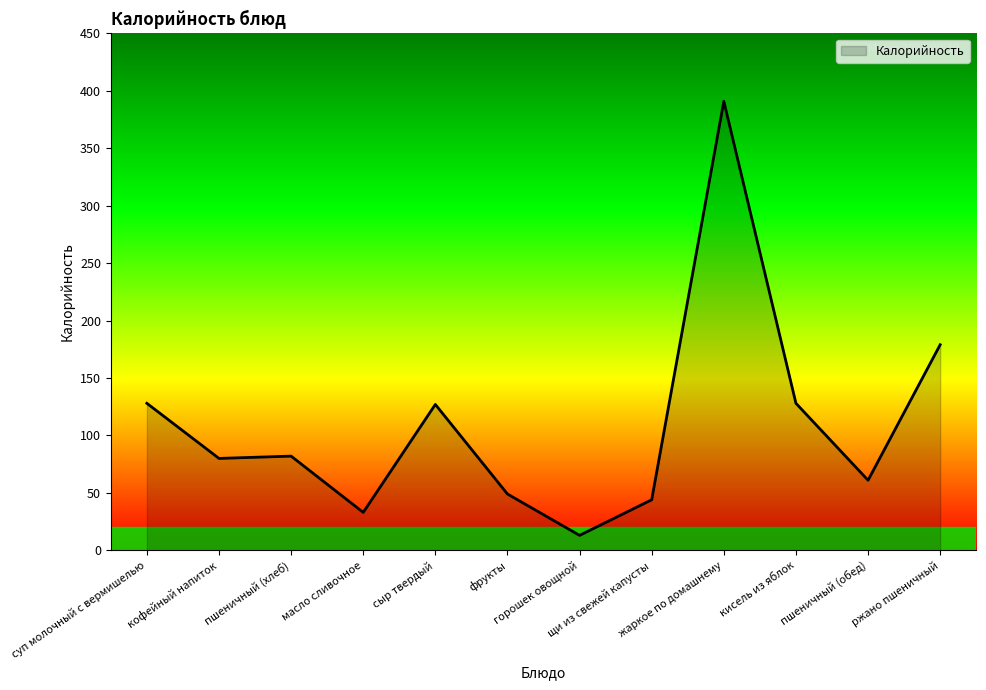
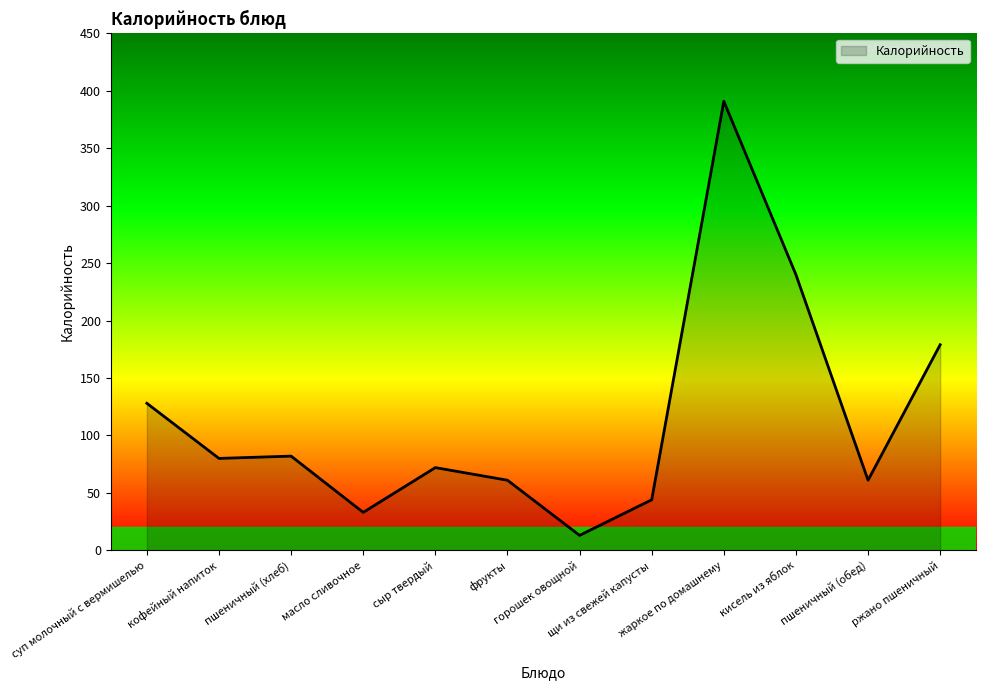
  {
    "суп молочный с вермишелью": 128,
    "кофейный напиток": 80,
    "пшеничный (хлеб)": 82,
    "масло сливочное": 33,
-   "сыр твердый": 127,
-   "фрукты": 49,
+   "сыр твердый": 72,
+   "фрукты": 61,
    "щи из свежей капусты": 44,
    "жаркое по домашнему": 391,
-   "кисель из яблок": 128,
+   "кисель из яблок": 240,
    "пшеничный (обед)": 61,
    "ржано пшеничный": 179
  }
